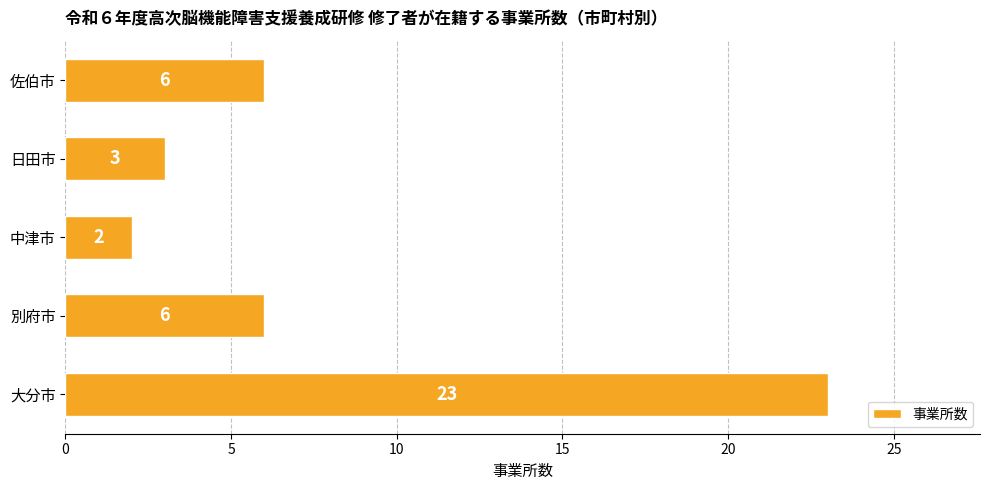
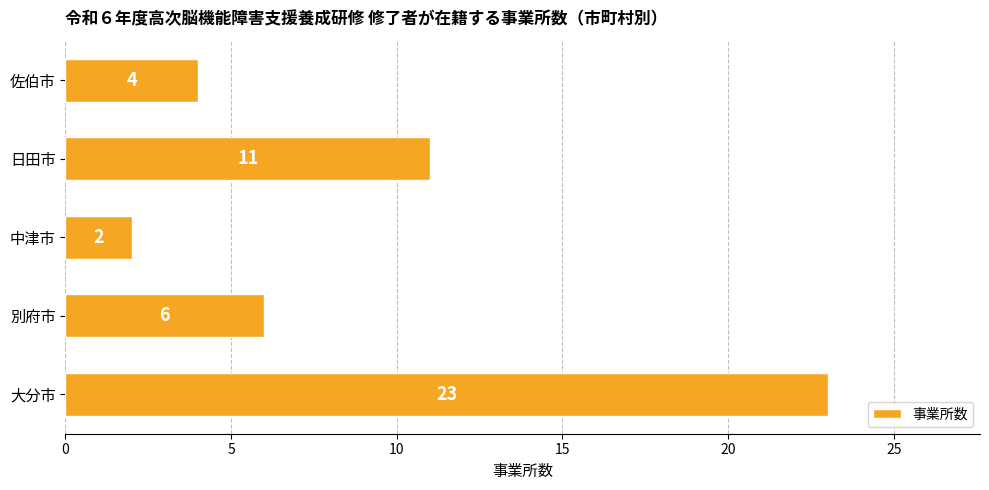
  {
-   "佐伯市": 6,
-   "日田市": 3,
+   "佐伯市": 4,
+   "日田市": 11,
    "中津市": 2,
    "別府市": 6,
    "大分市": 23
  }
